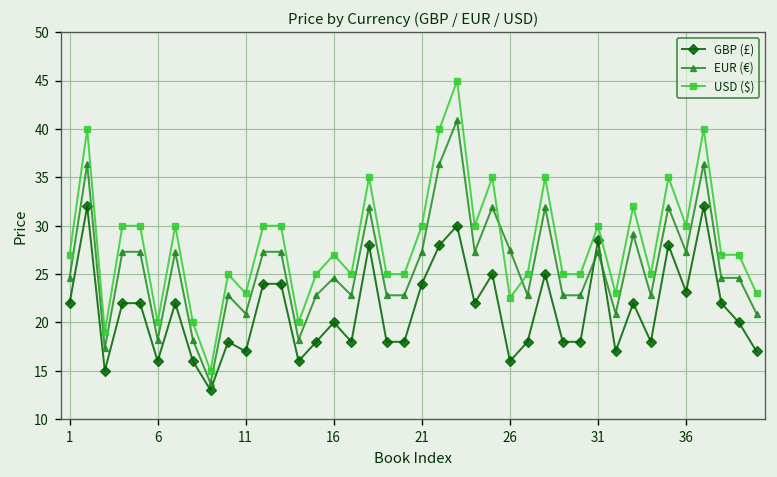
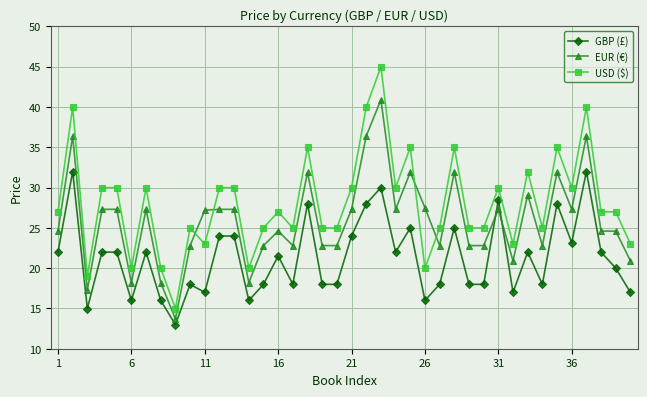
  {
    "GBP (£)": {
      "1": 22,
      "6": 16,
      "11": 17,
-     "16": 20,
+     "16": 22,
      "21": 24,
      "26": 16,
      "31": 28,
      "36": 23
    },
    "EUR (€)": {
      "1": 25,
      "6": 18,
-     "11": 21,
+     "11": 27,
      "16": 25,
      "21": 27,
      "26": 28,
      "31": 27,
      "36": 27
    },
    "USD ($)": {
      "1": 27,
      "6": 20,
      "11": 23,
      "16": 27,
      "21": 30,
-     "26": 23,
+     "26": 20,
      "31": 30,
      "36": 30
    }
  }
